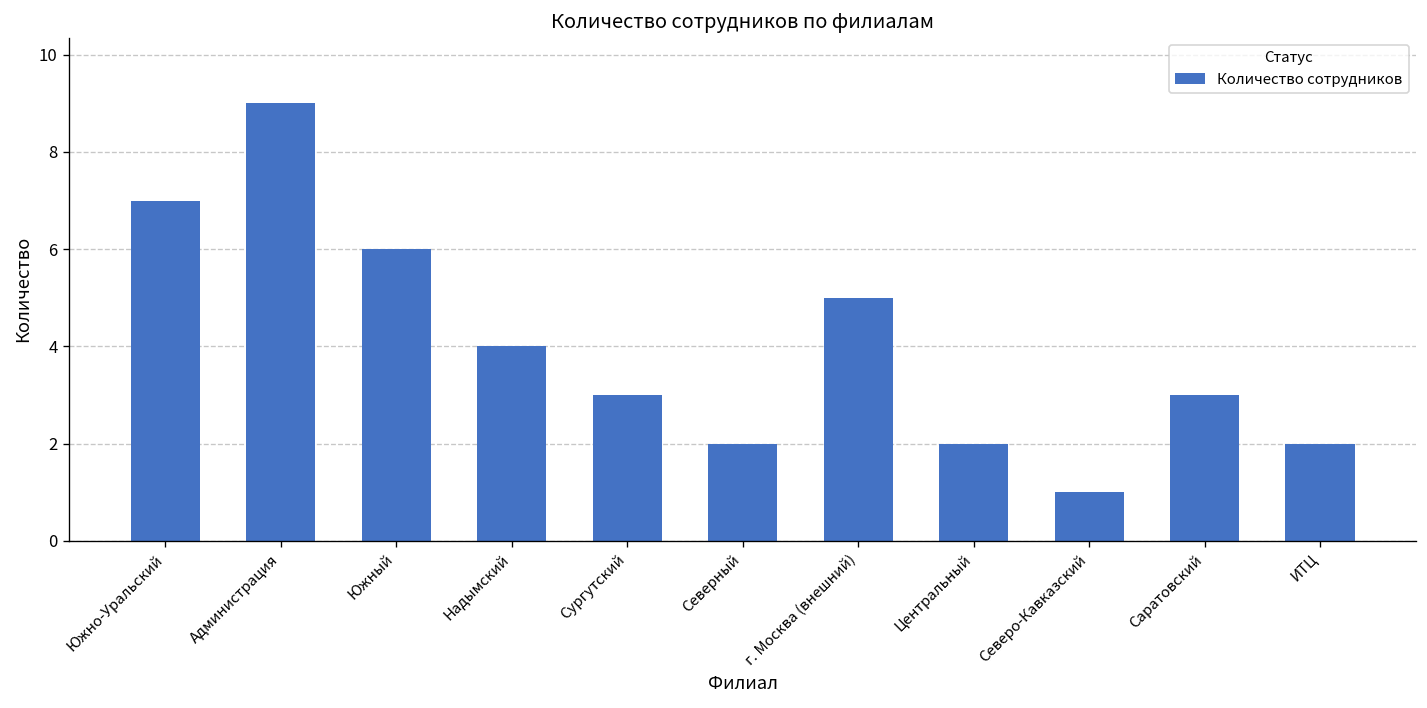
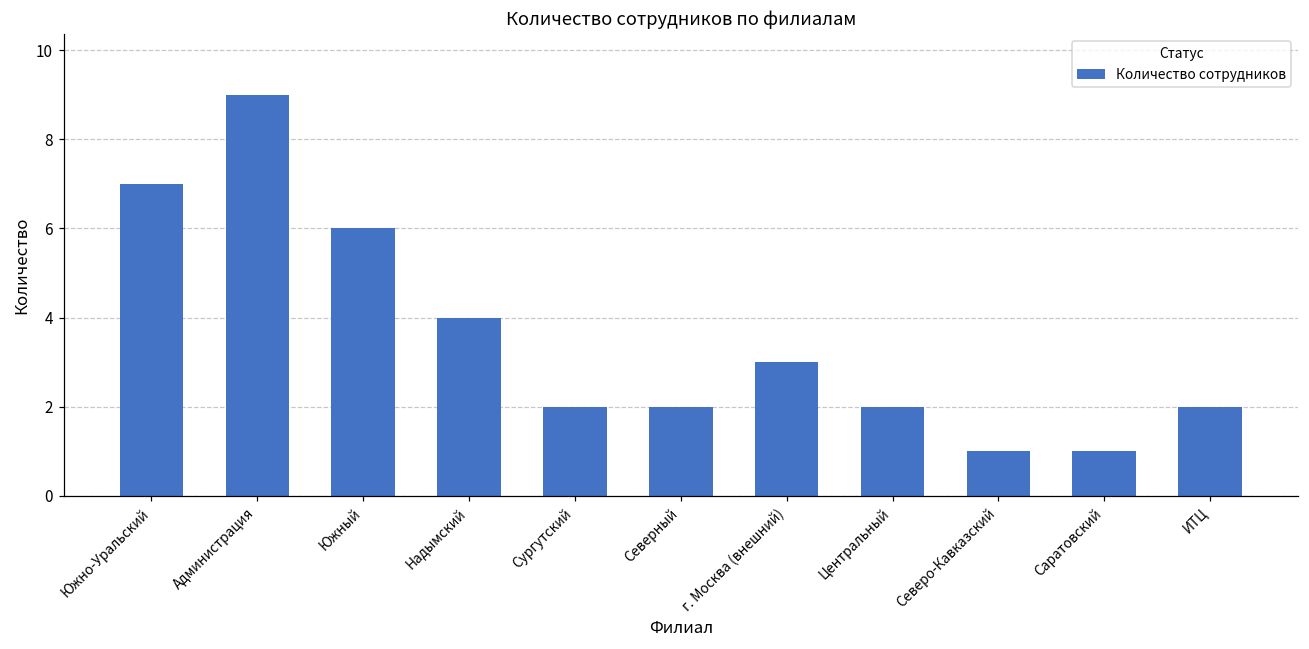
  {
    "Южно-Уральский": 7,
    "Администрация": 9,
    "Южный": 6,
    "Надымский": 4,
-   "Сургутский": 3,
+   "Сургутский": 2,
    "Северный": 2,
-   "г. Москва (внешний)": 5,
+   "г. Москва (внешний)": 3,
    "Центральный": 2,
    "Северо-Кавказский": 1,
-   "Саратовский": 3,
+   "Саратовский": 1,
    "ИТЦ": 2
  }
